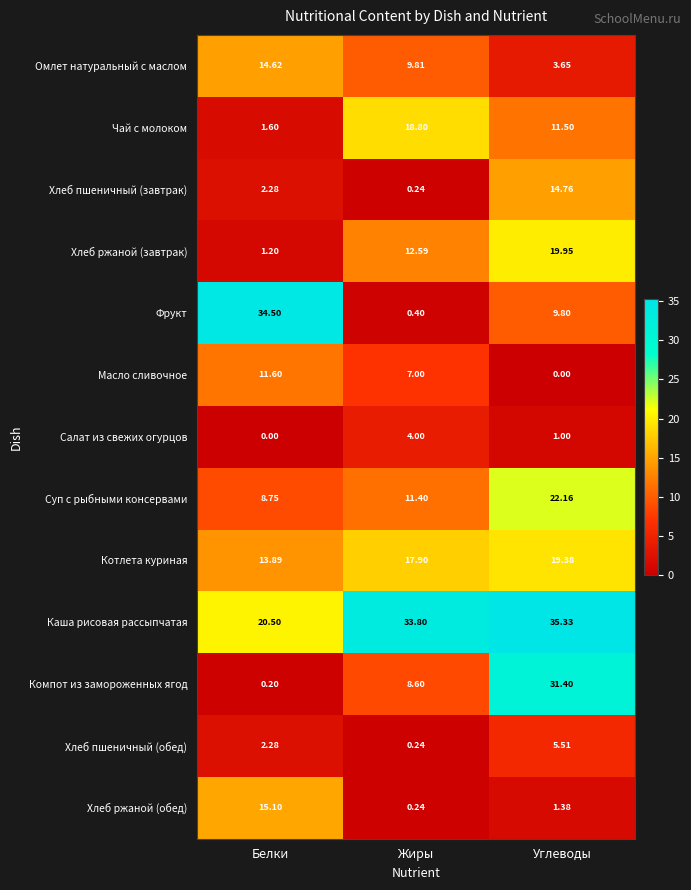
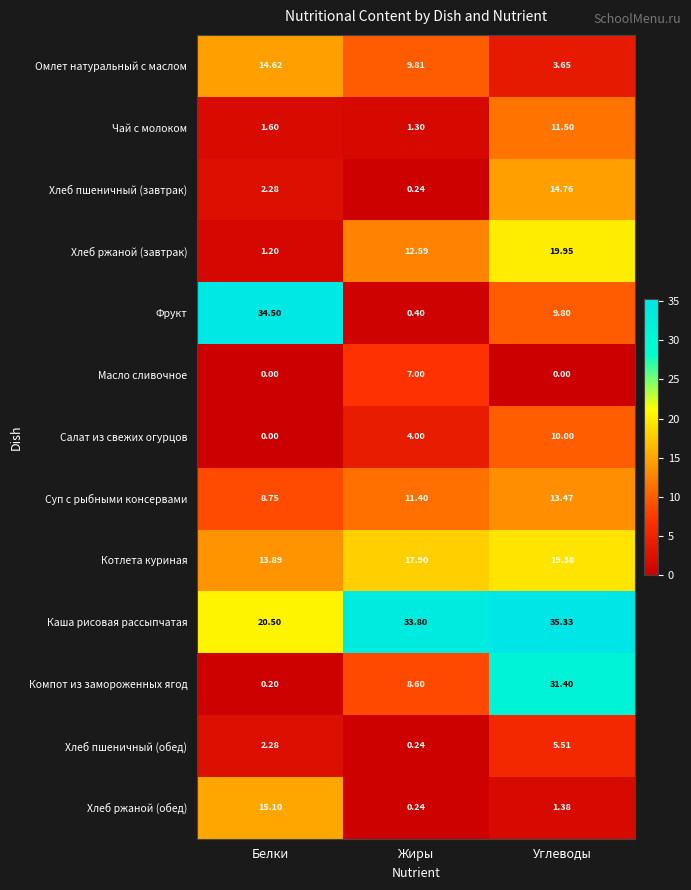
  {
    "Омлет натуральный с маслом": {
      "Белки": 14.62,
      "Жиры": 9.81,
      "Углеводы": 3.65
    },
    "Чай с молоком": {
      "Белки": 1.60,
-     "Жиры": 18.80,
+     "Жиры": 1.30,
      "Углеводы": 11.50
    },
    "Хлеб пшеничный (завтрак)": {
      "Белки": 2.28,
      "Жиры": 0.24,
      "Углеводы": 14.76
    },
    "Хлеб ржаной (завтрак)": {
      "Белки": 1.20,
      "Жиры": 12.59,
      "Углеводы": 19.95
    },
    "Фрукт": {
      "Белки": 34.50,
      "Жиры": 0.40,
      "Углеводы": 9.80
    },
    "Масло сливочное": {
-     "Белки": 11.60,
+     "Белки": 0.00,
      "Жиры": 7.00,
      "Углеводы": 0.00
    },
    "Салат из свежих огурцов": {
      "Белки": 0.00,
      "Жиры": 4.00,
-     "Углеводы": 1.00
+     "Углеводы": 10.00
    },
    "Суп с рыбными консервами": {
      "Белки": 8.75,
      "Жиры": 11.40,
-     "Углеводы": 22.16
+     "Углеводы": 13.47
    },
    "Котлета куриная": {
      "Белки": 13.89,
      "Жиры": 17.90,
      "Углеводы": 19.38
    },
    "Каша рисовая рассыпчатая": {
      "Белки": 20.50,
      "Жиры": 33.80,
      "Углеводы": 35.33
    },
    "Компот из замороженных ягод": {
      "Белки": 0.20,
      "Жиры": 8.60,
      "Углеводы": 31.40
    },
    "Хлеб пшеничный (обед)": {
      "Белки": 2.28,
      "Жиры": 0.24,
      "Углеводы": 5.51
    },
    "Хлеб ржаной (обед)": {
      "Белки": 15.10,
      "Жиры": 0.24,
      "Углеводы": 1.38
    }
  }
